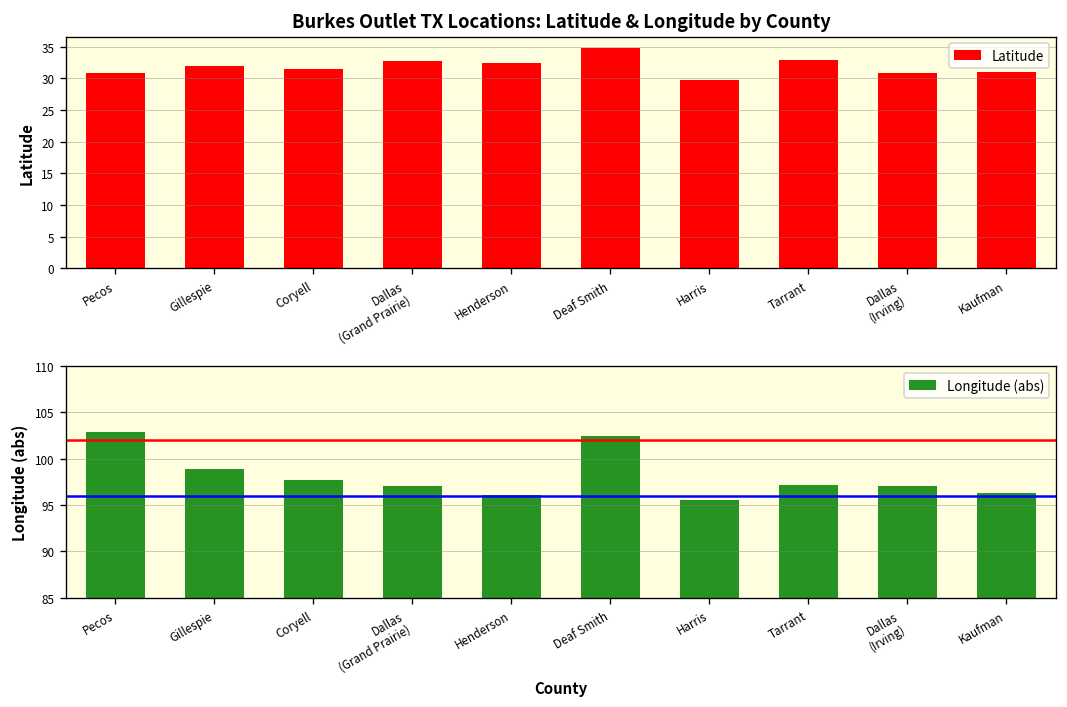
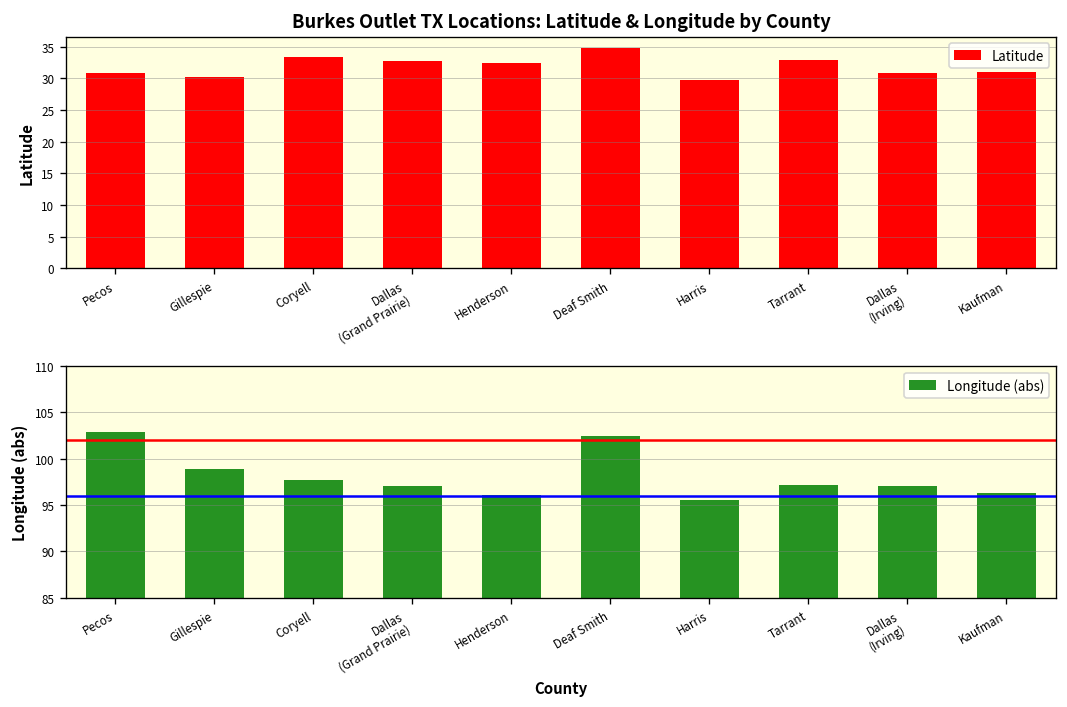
  {
    "Burkes Outlet TX Locations: Latitude & Longitude by County": {
      "Pecos": 31,
-     "Gillespie": 32,
-     "Coryell": 31,
+     "Gillespie": 30,
+     "Coryell": 33,
      "Dallas (Grand Prairie)": 33,
      "Henderson": 32,
      "Deaf Smith": 35,
      "Harris": 30,
      "Tarrant": 33,
      "Dallas (Irving)": 31,
      "Kaufman": 31
    }
  }
